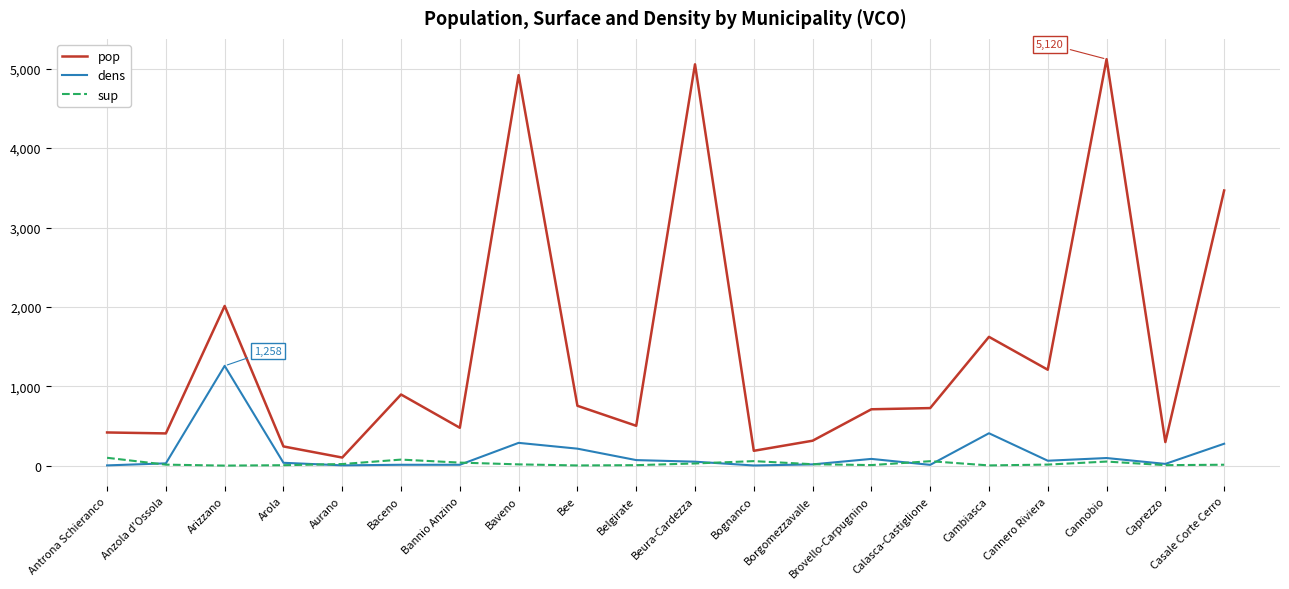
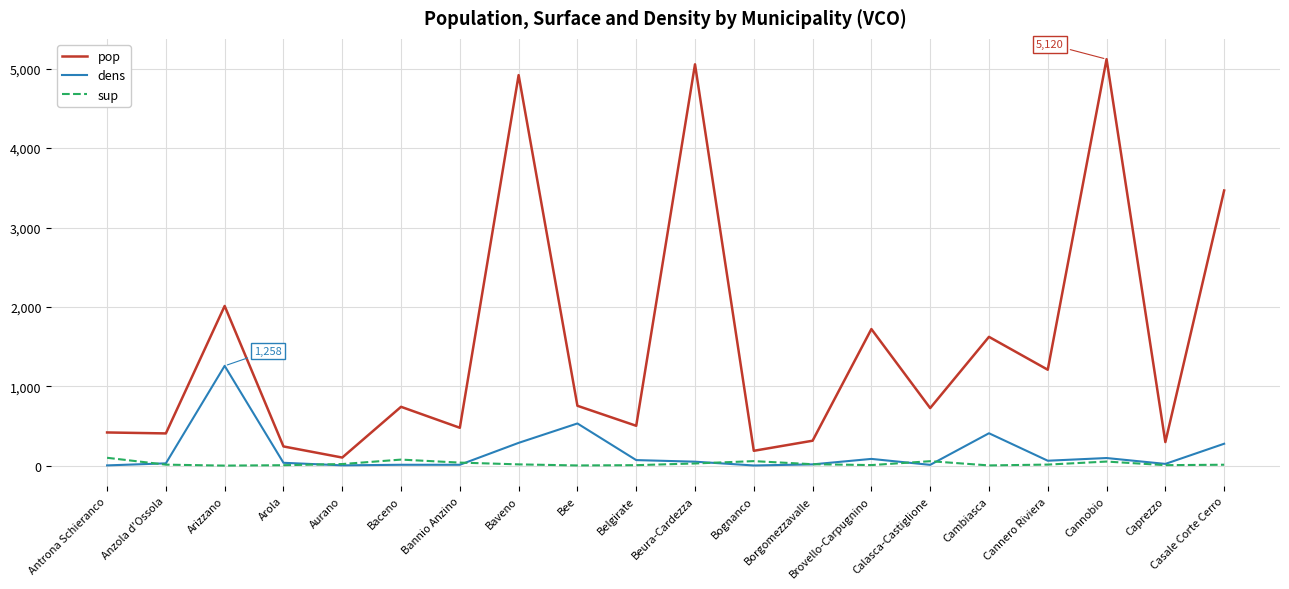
  {
    "pop": {
      "Antrona Schieranco": "400",
      "Anzola d'Ossola": "400",
      "Arizzano": "2,000",
      "Arola": "200",
      "Aurano": "100",
-     "Baceno": "900",
+     "Baceno": "700",
      "Bannio Anzino": "500",
      "Baveno": "4,900",
      "Bee": "800",
      "Belgirate": "500",
      "Beura-Cardezza": "5,100",
      "Bognanco": "200",
      "Borgomezzavalle": "300",
-     "Brovello-Carpugnino": "700",
+     "Brovello-Carpugnino": "1,700",
      "Calasca-Castiglione": "700",
      "Cambiasca": "1,600",
      "Cannero Riviera": "1,200",
      "Caprezzo": "300",
      "Casale Corte Cerro": "3,500"
    },
    "dens": {
      "Antrona Schieranco": "0",
      "Baceno": "0",
      "Baveno": "300",
-     "Bee": "200",
+     "Bee": "500",
      "Belgirate": "100",
      "Bognanco": "0",
      "Brovello-Carpugnino": "100",
      "Calasca-Castiglione": "0",
      "Cambiasca": "400",
      "Cannero Riviera": "100",
      "Cannobio": "100",
      "Casale Corte Cerro": "300"
    },
    "sup": {
      "Antrona Schieranco": "100",
      "Arizzano": "0",
      "Baceno": "100",
      "Baveno": "0",
      "Bee": "0",
      "Belgirate": "0",
      "Bognanco": "100",
      "Brovello-Carpugnino": "0",
      "Calasca-Castiglione": "100",
      "Cambiasca": "0",
      "Cannero Riviera": "0",
      "Cannobio": "100",
      "Casale Corte Cerro": "0"
    }
  }
